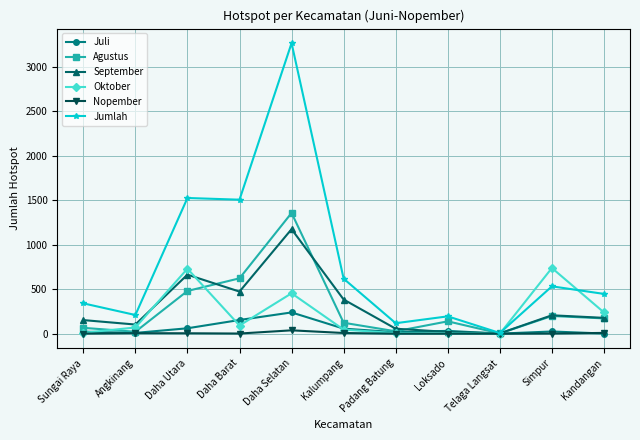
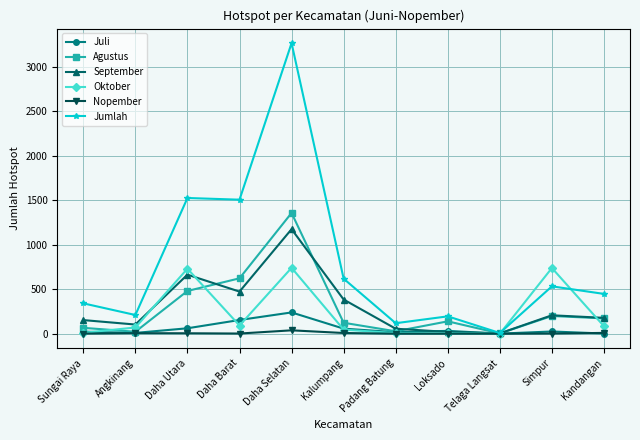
  {
    "Oktober": {
      "Angkinang": 100,
      "Daha Utara": 700,
      "Daha Barat": 100,
-     "Daha Selatan": 500,
+     "Daha Selatan": 700,
      "Simpur": 700,
-     "Kandangan": 200
+     "Kandangan": 100
    }
  }
